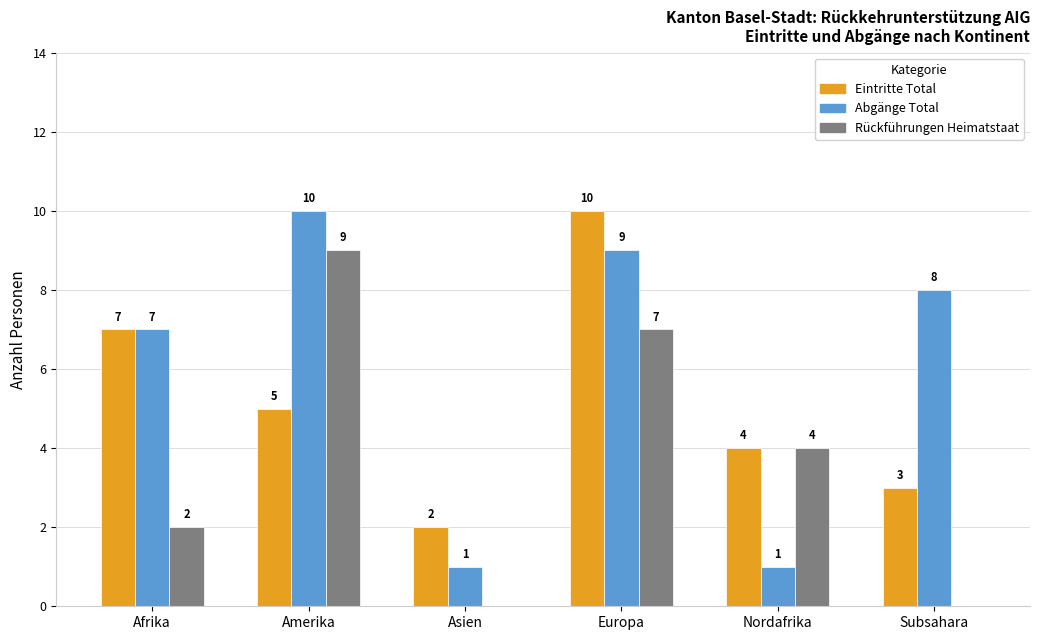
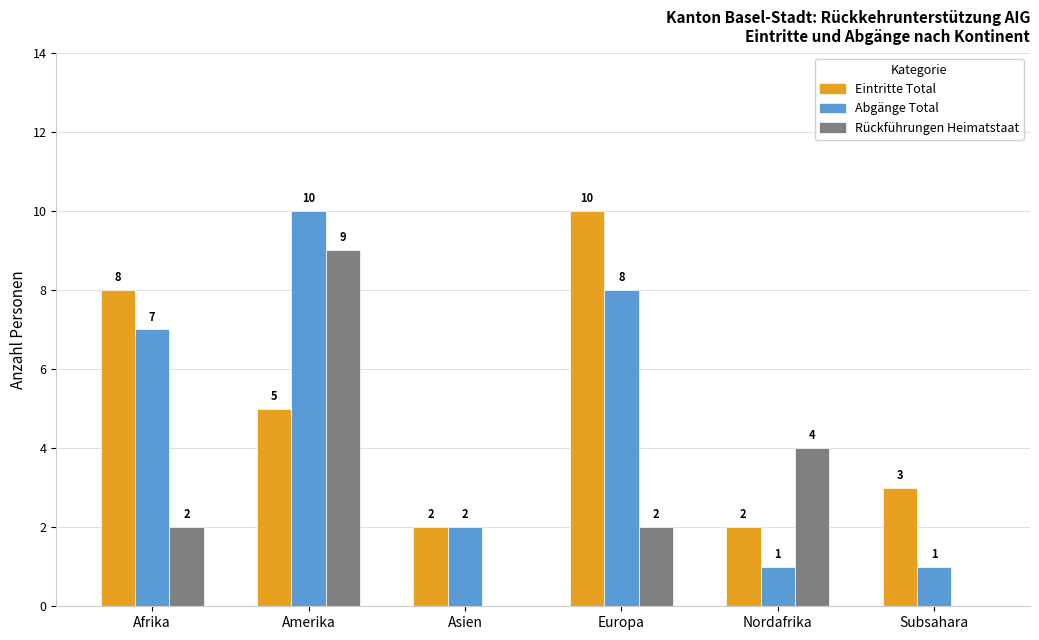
  {
    "Eintritte Total": {
-     "Afrika": 7,
+     "Afrika": 8,
      "Amerika": 5,
      "Asien": 2,
      "Europa": 10,
-     "Nordafrika": 4,
+     "Nordafrika": 2,
      "Subsahara": 3
    },
    "Abgänge Total": {
      "Afrika": 7,
      "Amerika": 10,
-     "Asien": 1,
-     "Europa": 9,
+     "Asien": 2,
+     "Europa": 8,
      "Nordafrika": 1,
-     "Subsahara": 8
+     "Subsahara": 1
    },
    "Rückführungen Heimatstaat": {
      "Afrika": 2,
      "Amerika": 9,
-     "Europa": 7,
+     "Europa": 2,
      "Nordafrika": 4
    }
  }
